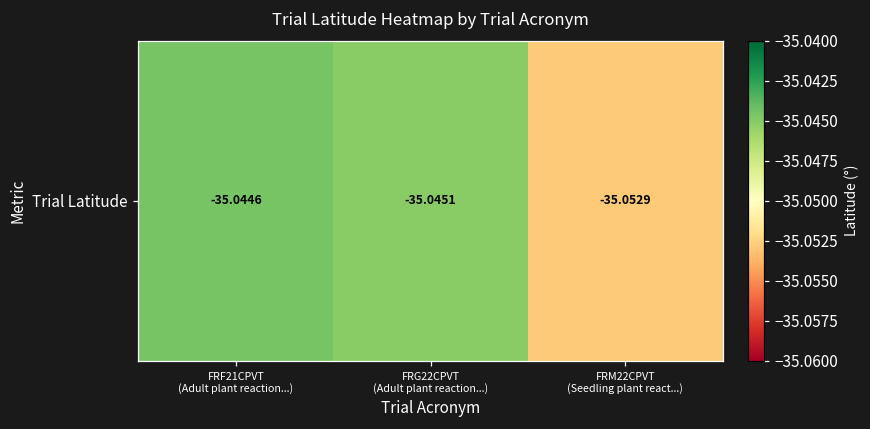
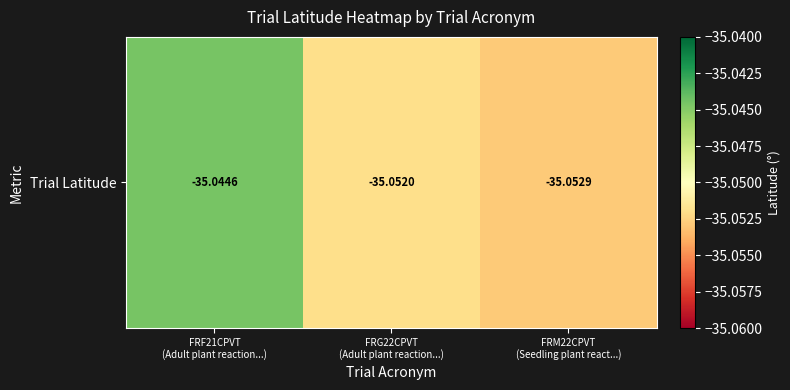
  {
    "Trial Latitude": {
      "FRF21CPVT (Adult plant reaction...)": -35.0446,
-     "FRG22CPVT (Adult plant reaction...)": -35.0451,
+     "FRG22CPVT (Adult plant reaction...)": -35.0520,
      "FRM22CPVT (Seedling plant react...)": -35.0529
    }
  }
